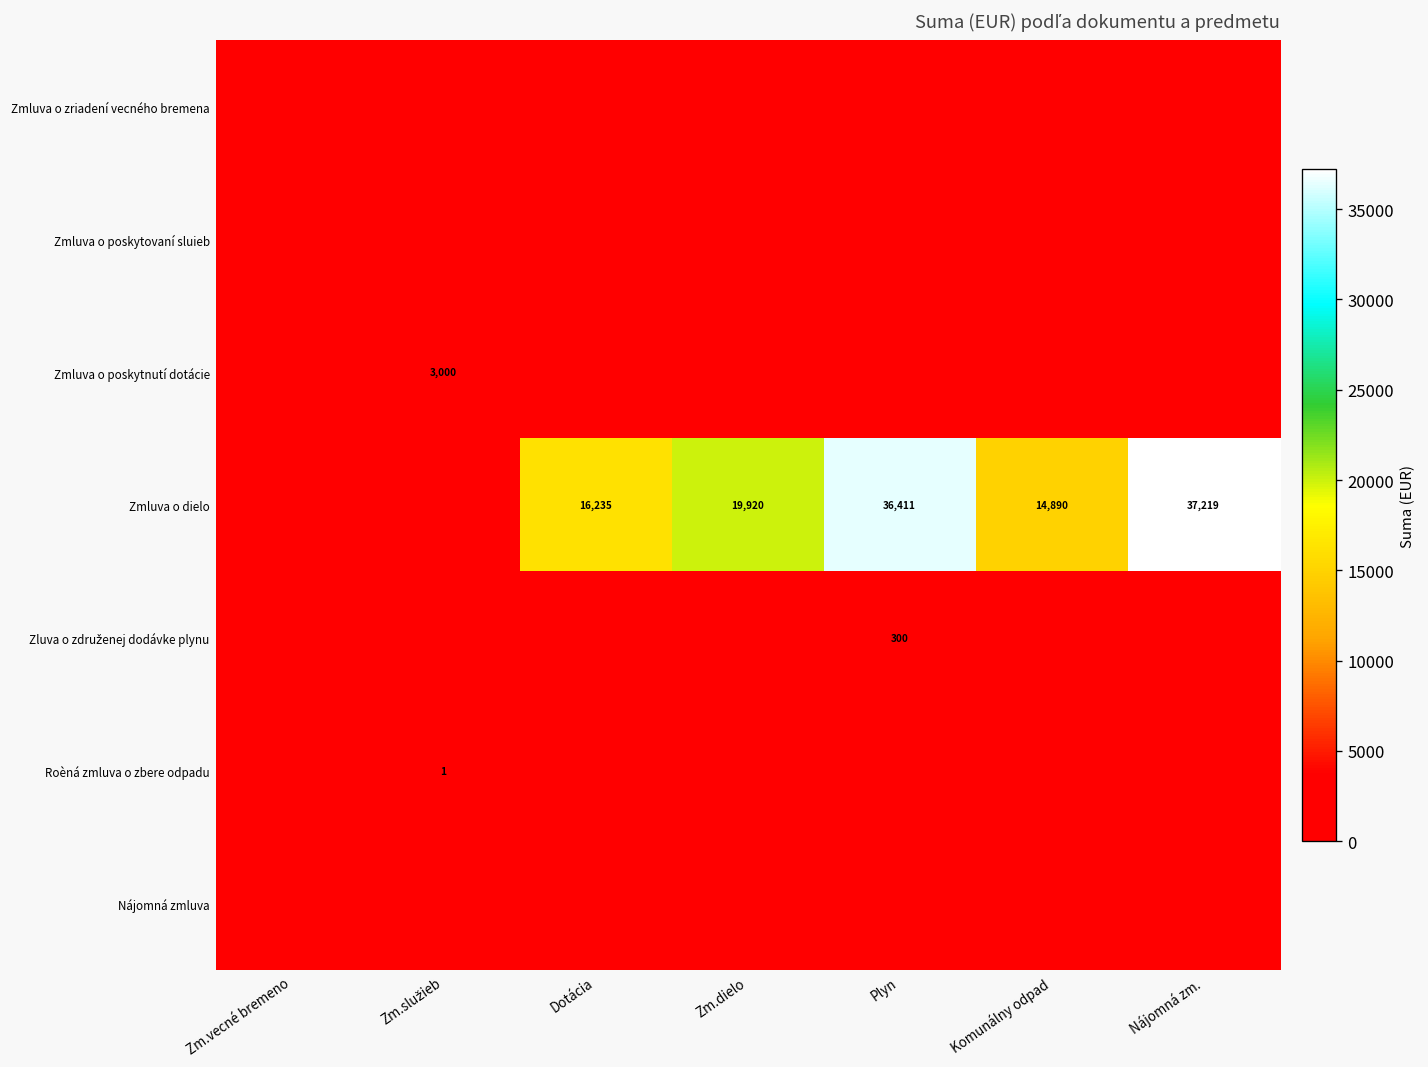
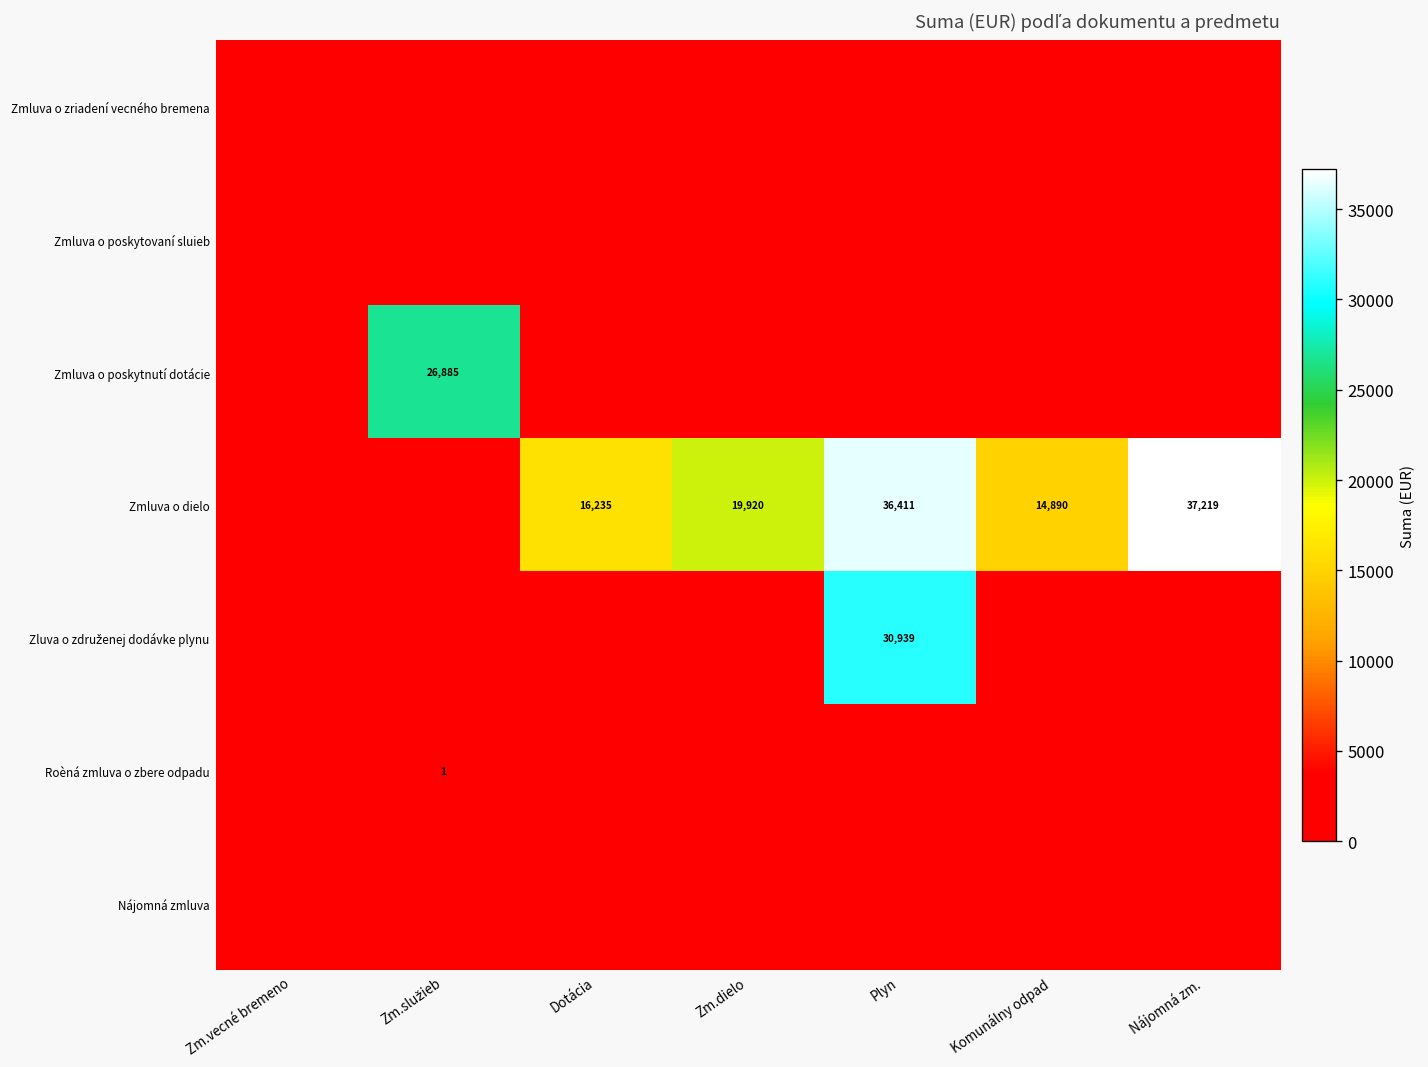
  {
    "Zmluva o poskytnutí dotácie": {
-     "Zm.služieb": "3,000"
+     "Zm.služieb": "26,885"
    },
    "Zmluva o dielo": {
      "Dotácia": "16,235",
      "Zm.dielo": "19,920",
      "Plyn": "36,411",
      "Komunálny odpad": "14,890",
      "Nájomná zm.": "37,219"
    },
    "Zluva o združenej dodávke plynu": {
-     "Plyn": "300"
+     "Plyn": "30,939"
    },
    "Roèná zmluva o zbere odpadu": {
      "Zm.služieb": "1"
    }
  }
